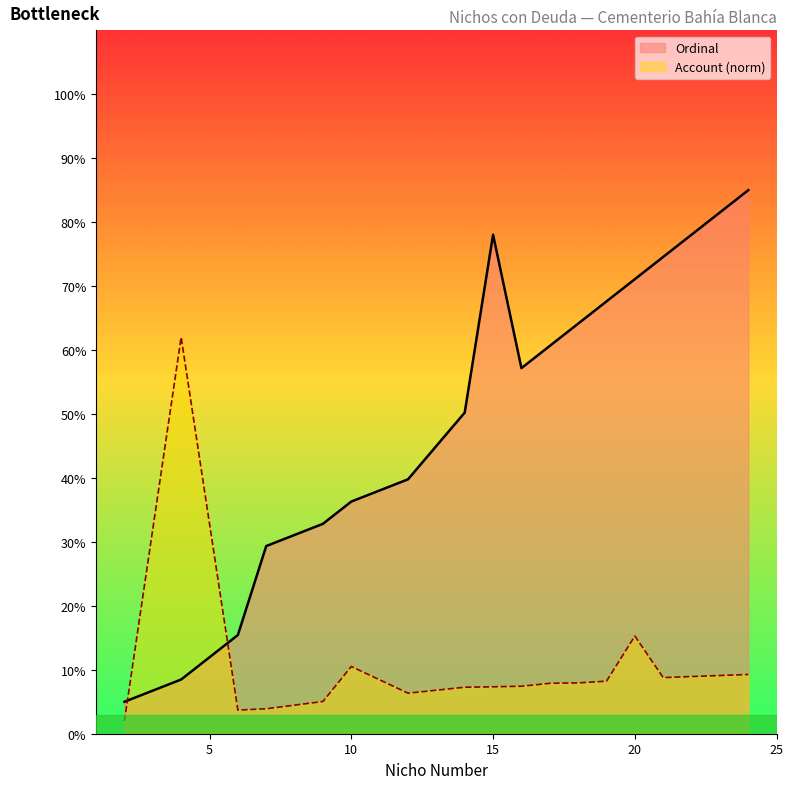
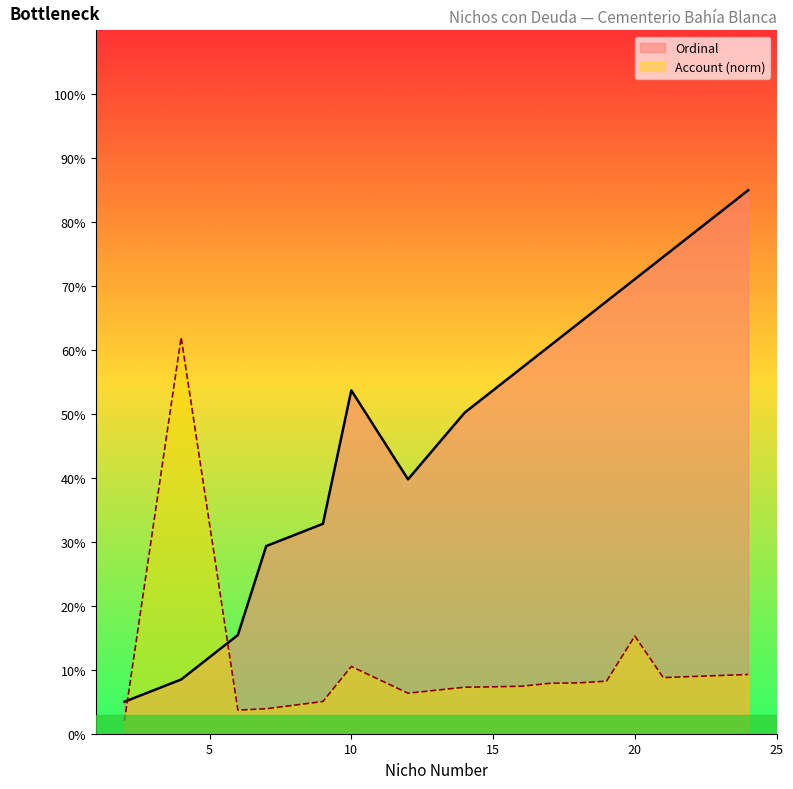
  {
    "Ordinal": {
-     "10": "36%",
-     "15": "78%",
+     "10": "54%",
+     "15": "54%",
      "20": "71%"
    },
    "Account (norm)": {
      "10": "11%",
      "15": "7%",
      "20": "15%"
    }
  }
